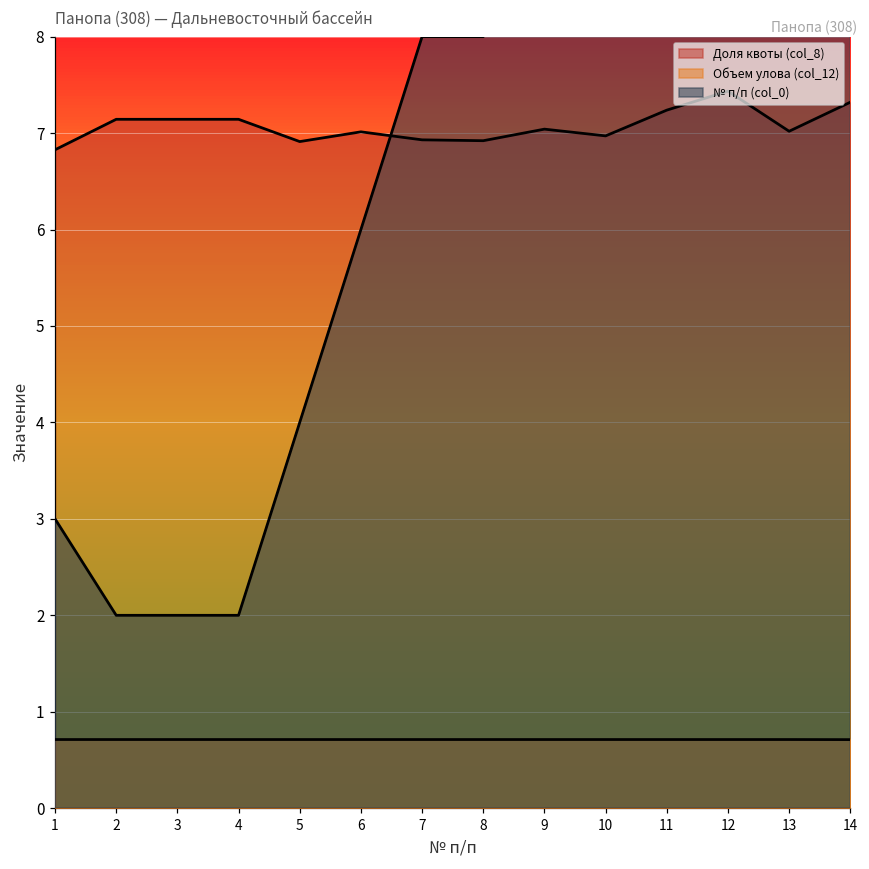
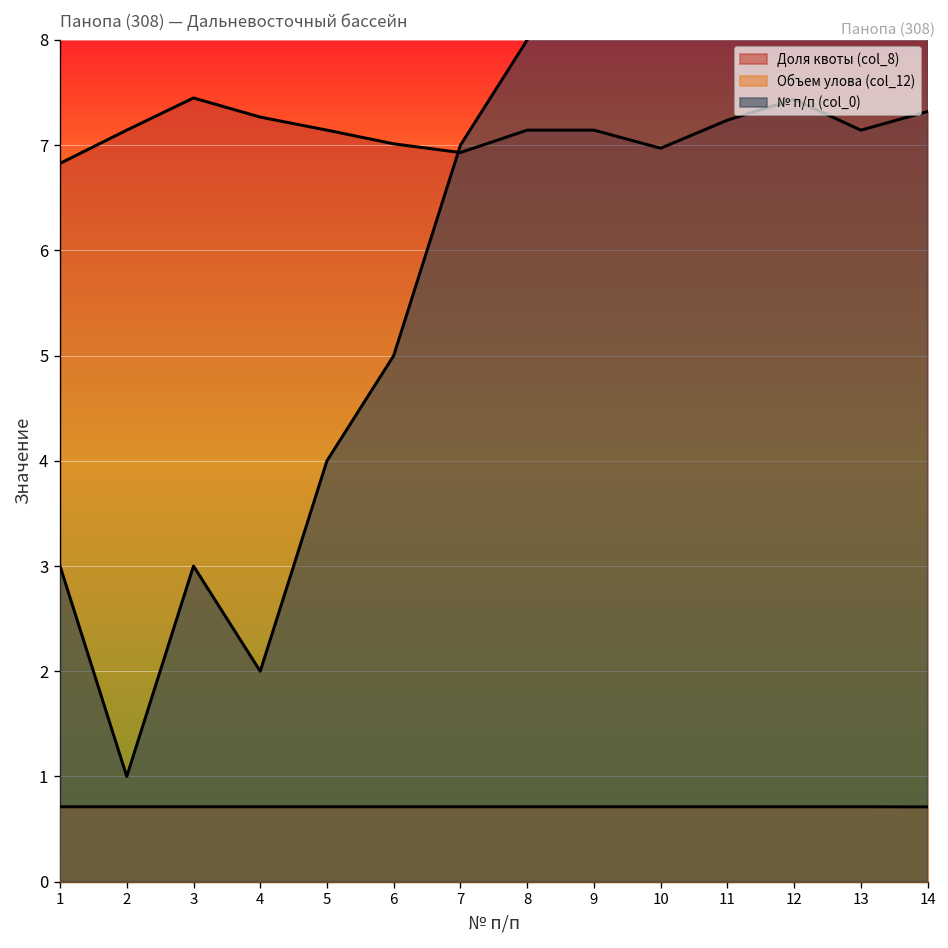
  {
    "Доля квоты (col_8)": {
      "1": 6.8,
      "2": 7.1,
-     "3": 7.1,
-     "4": 7.1,
-     "5": 6.9,
+     "3": 7.4,
+     "4": 7.3,
+     "5": 7.1,
      "6": 7.0,
      "7": 6.9,
-     "8": 6.9,
-     "9": 7.0,
+     "8": 7.1,
+     "9": 7.1,
      "10": 7.0,
      "11": 7.2,
-     "13": 7.0,
+     "13": 7.1,
      "14": 7.3
    },
    "Объем улова (col_12)": {
      "1": 0.7,
      "2": 0.7,
      "3": 0.7,
      "4": 0.7,
      "5": 0.7,
      "6": 0.7,
      "7": 0.7,
      "8": 0.7,
      "9": 0.7,
      "10": 0.7,
      "11": 0.7,
      "12": 0.7,
      "13": 0.7,
      "14": 0.7
    },
    "№ п/п (col_0)": {
      "1": 3,
-     "2": 2,
-     "3": 2,
+     "2": 1,
+     "3": 3,
      "4": 2,
      "5": 4,
-     "6": 6,
-     "7": 8,
+     "6": 5,
+     "7": 7,
      "8": 8
    }
  }
